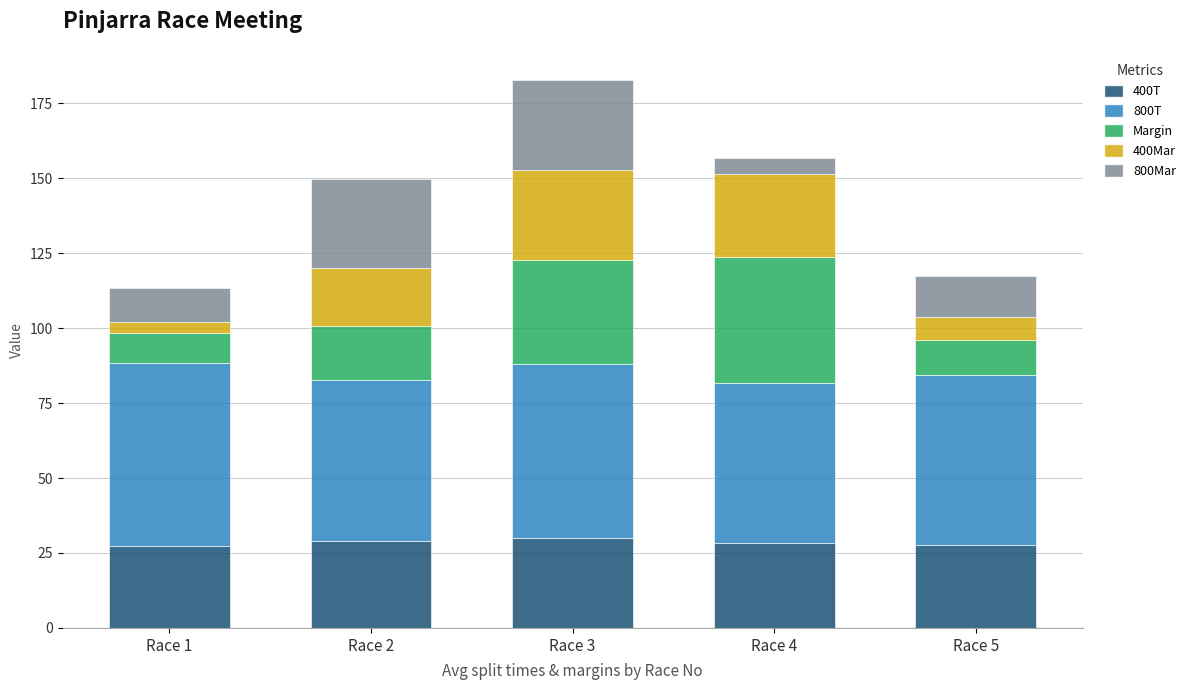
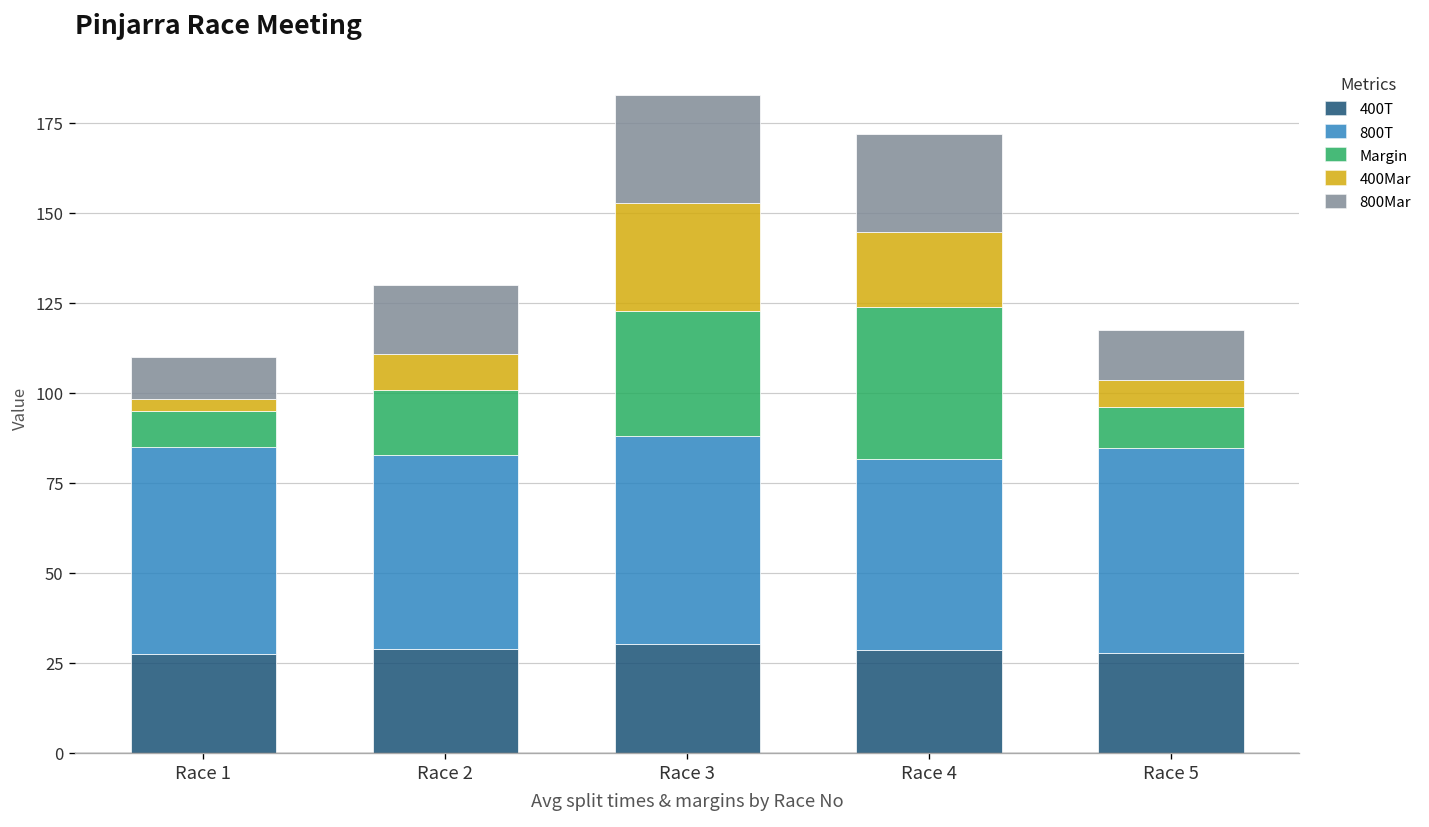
  {
    "800T": {
-     "Race 1": 61,
+     "Race 1": 57,
      "Race 2": 54,
      "Race 3": 58,
      "Race 4": 53,
      "Race 5": 57
    },
    "Margin": {
      "Race 1": 10,
      "Race 2": 18,
      "Race 3": 35,
      "Race 4": 42,
      "Race 5": 12
    },
    "400Mar": {
      "Race 1": 4,
-     "Race 2": 19,
+     "Race 2": 10,
      "Race 3": 30,
-     "Race 4": 28,
+     "Race 4": 21,
      "Race 5": 8
    },
    "800Mar": {
      "Race 1": 12,
-     "Race 2": 30,
+     "Race 2": 19,
      "Race 3": 30,
-     "Race 4": 6,
+     "Race 4": 28,
      "Race 5": 14
    }
  }
